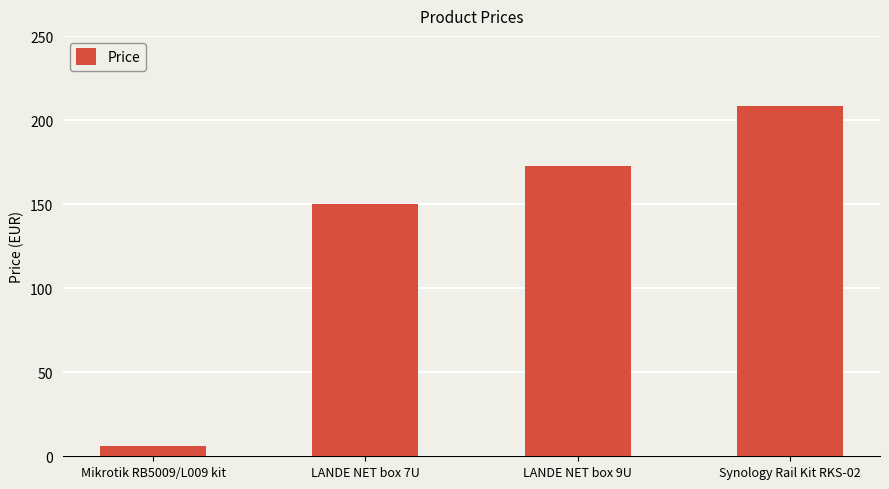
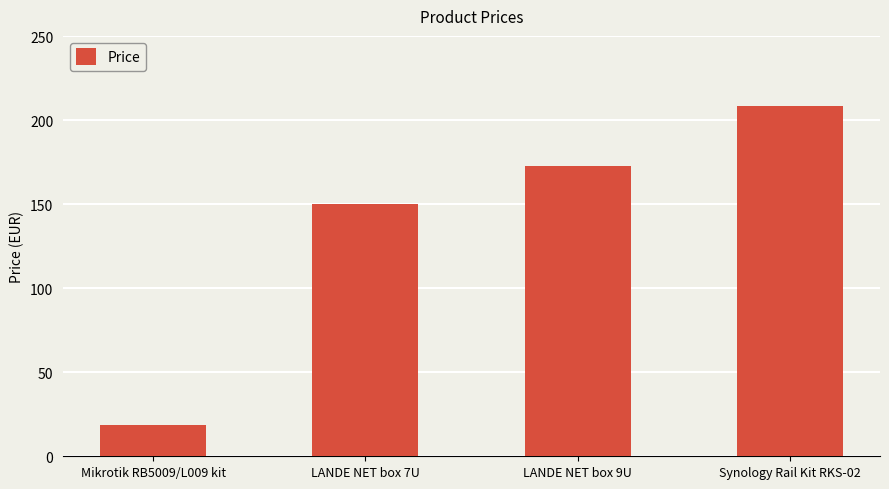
  {
-   "Mikrotik RB5009/L009 kit": 6,
+   "Mikrotik RB5009/L009 kit": 19,
    "LANDE NET box 7U": 150,
    "LANDE NET box 9U": 173,
    "Synology Rail Kit RKS-02": 209
  }
